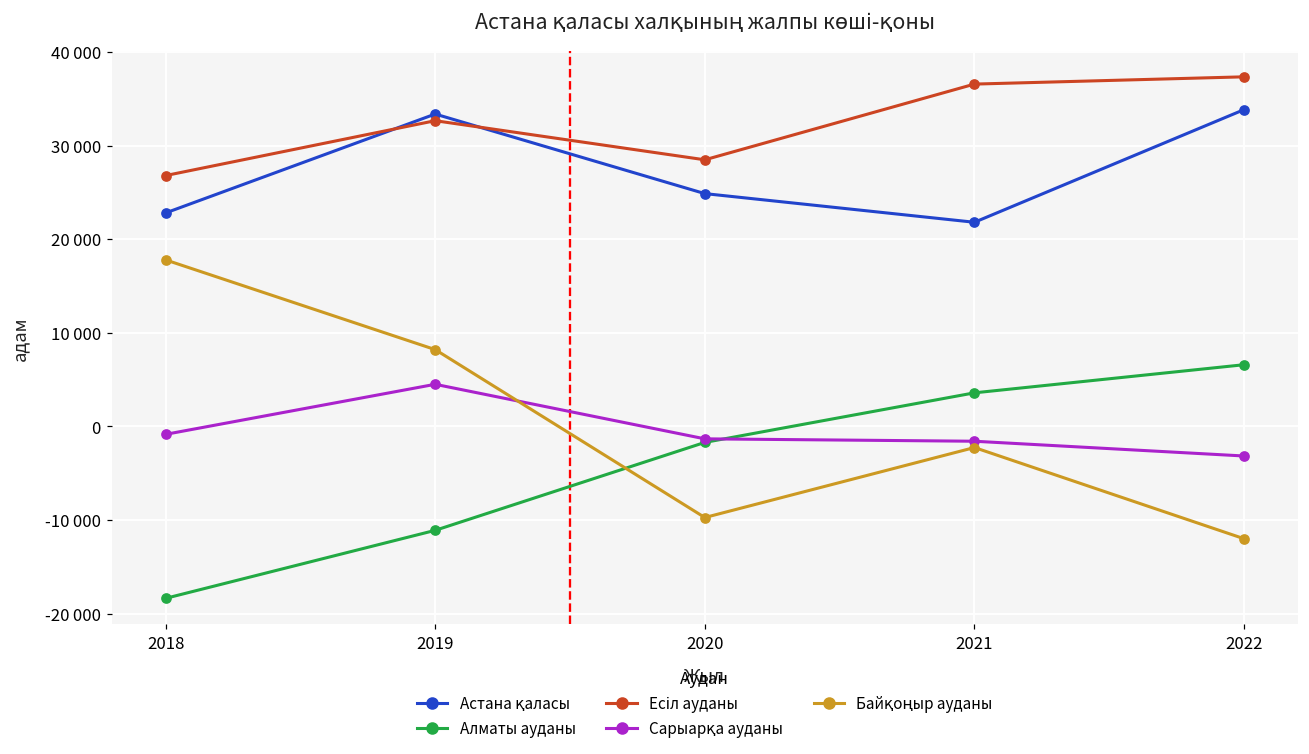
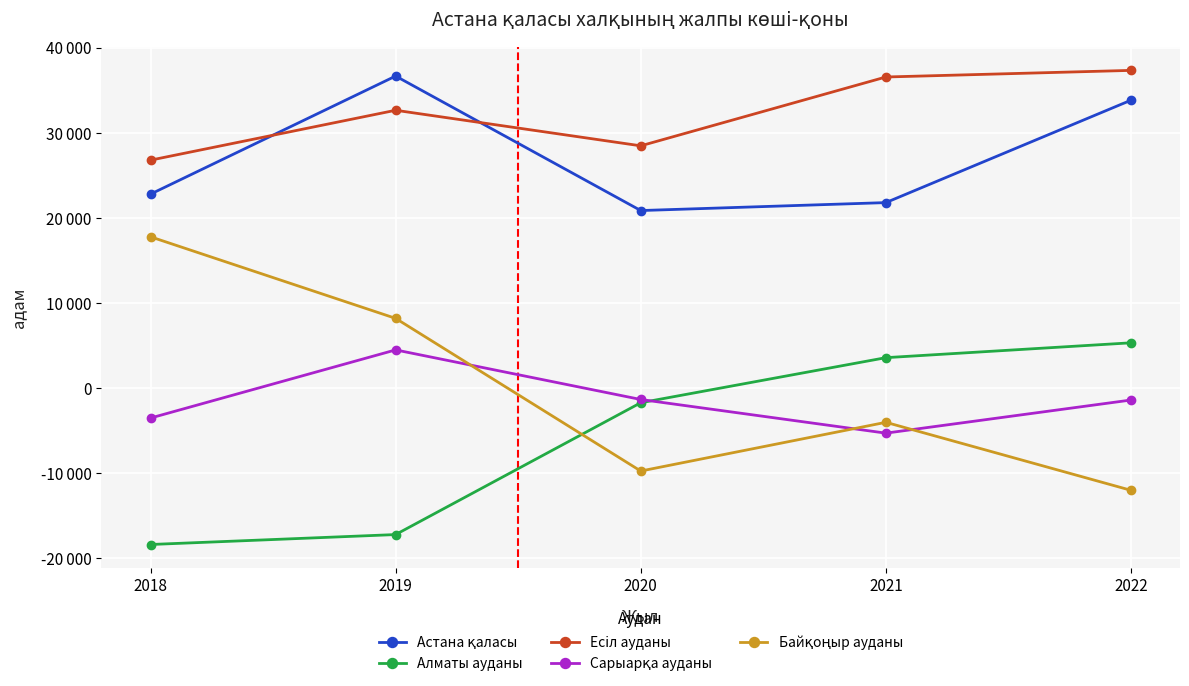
  {
    "Астана қаласы": {
      "2018": 23000,
-     "2019": 33000,
-     "2020": 25000,
+     "2019": 37000,
+     "2020": 21000,
      "2021": 22000,
      "2022": 34000
    },
    "Алматы ауданы": {
      "2018": -18000,
-     "2019": -11000,
+     "2019": -17000,
      "2020": -2000,
      "2021": 4000,
-     "2022": 7000
+     "2022": 5000
    },
    "Есіл ауданы": {
      "2018": 27000,
      "2019": 33000,
      "2020": 28000,
      "2021": 37000,
      "2022": 37000
    },
    "Сарыарқа ауданы": {
-     "2018": -1000,
+     "2018": -4000,
      "2019": 4000,
      "2020": -1000,
-     "2021": -2000,
-     "2022": -3000
+     "2021": -5000,
+     "2022": -1000
    },
    "Байқоңыр ауданы": {
      "2018": 18000,
      "2019": 8000,
      "2020": -10000,
-     "2021": -2000,
+     "2021": -4000,
      "2022": -12000
    }
  }
